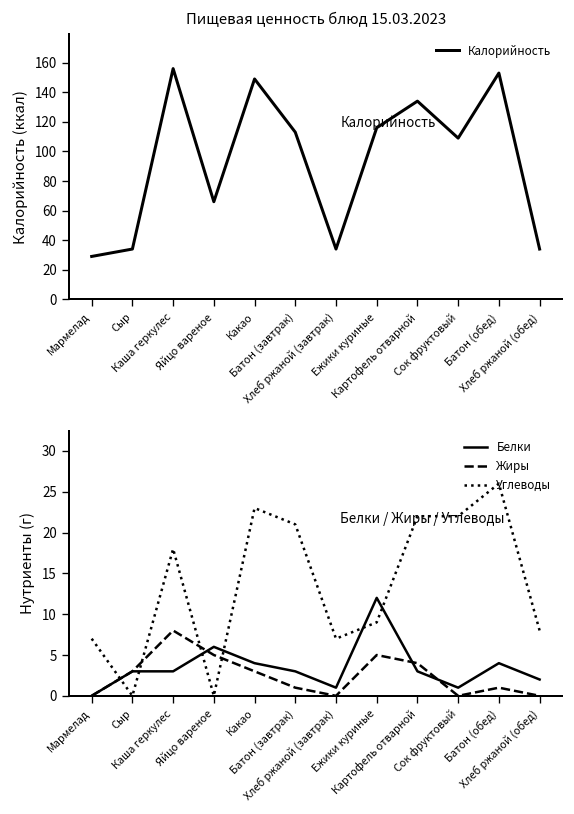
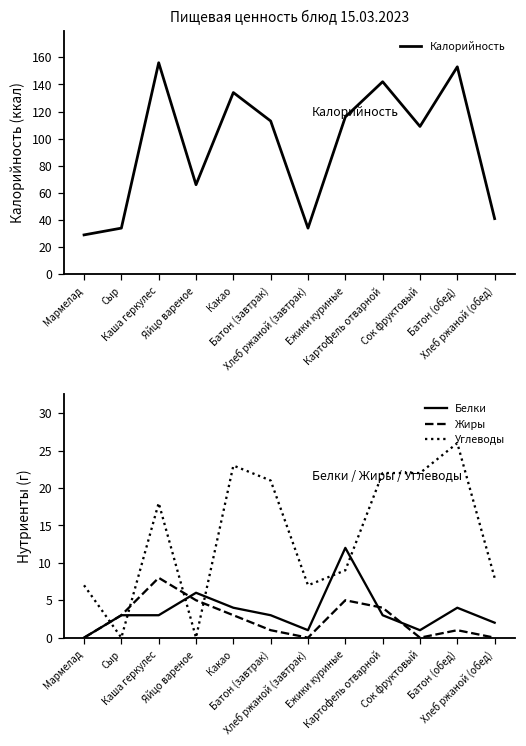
  {
    "Пищевая ценность блюд 15.03.2023": {
      "Мармелад": 29,
      "Сыр": 34,
      "Каша геркулес": 156,
      "Яйцо вареное": 66,
-     "Какао": 149,
+     "Какао": 134,
      "Батон (завтрак)": 113,
      "Хлеб ржаной (завтрак)": 34,
      "Ежики куриные": 116,
-     "Картофель отварной": 134,
+     "Картофель отварной": 142,
      "Сок фруктовый": 109,
      "Батон (обед)": 153,
-     "Хлеб ржаной (обед)": 34
+     "Хлеб ржаной (обед)": 41
    }
  }
